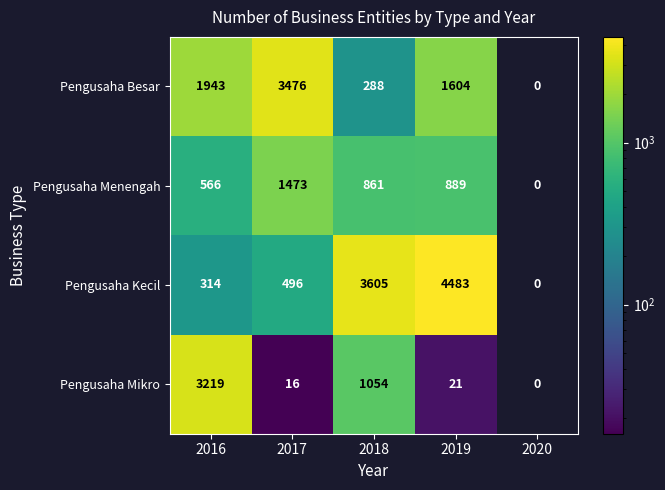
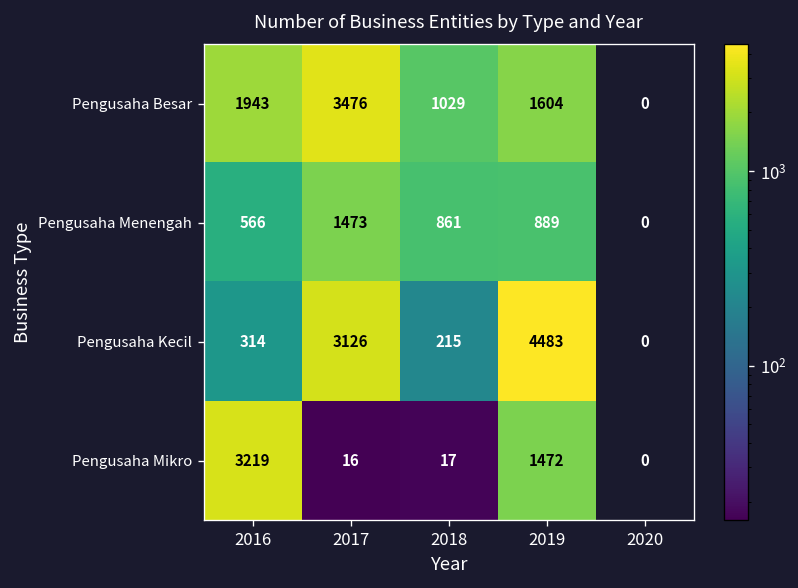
  {
    "Pengusaha Besar": {
      "2016": 1943,
      "2017": 3476,
-     "2018": 288,
+     "2018": 1029,
      "2019": 1604
    },
    "Pengusaha Menengah": {
      "2016": 566,
      "2017": 1473,
      "2018": 861,
      "2019": 889
    },
    "Pengusaha Kecil": {
      "2016": 314,
-     "2017": 496,
-     "2018": 3605,
+     "2017": 3126,
+     "2018": 215,
      "2019": 4483
    },
    "Pengusaha Mikro": {
      "2016": 3219,
      "2017": 16,
-     "2018": 1054,
-     "2019": 21
+     "2018": 17,
+     "2019": 1472
    }
  }
